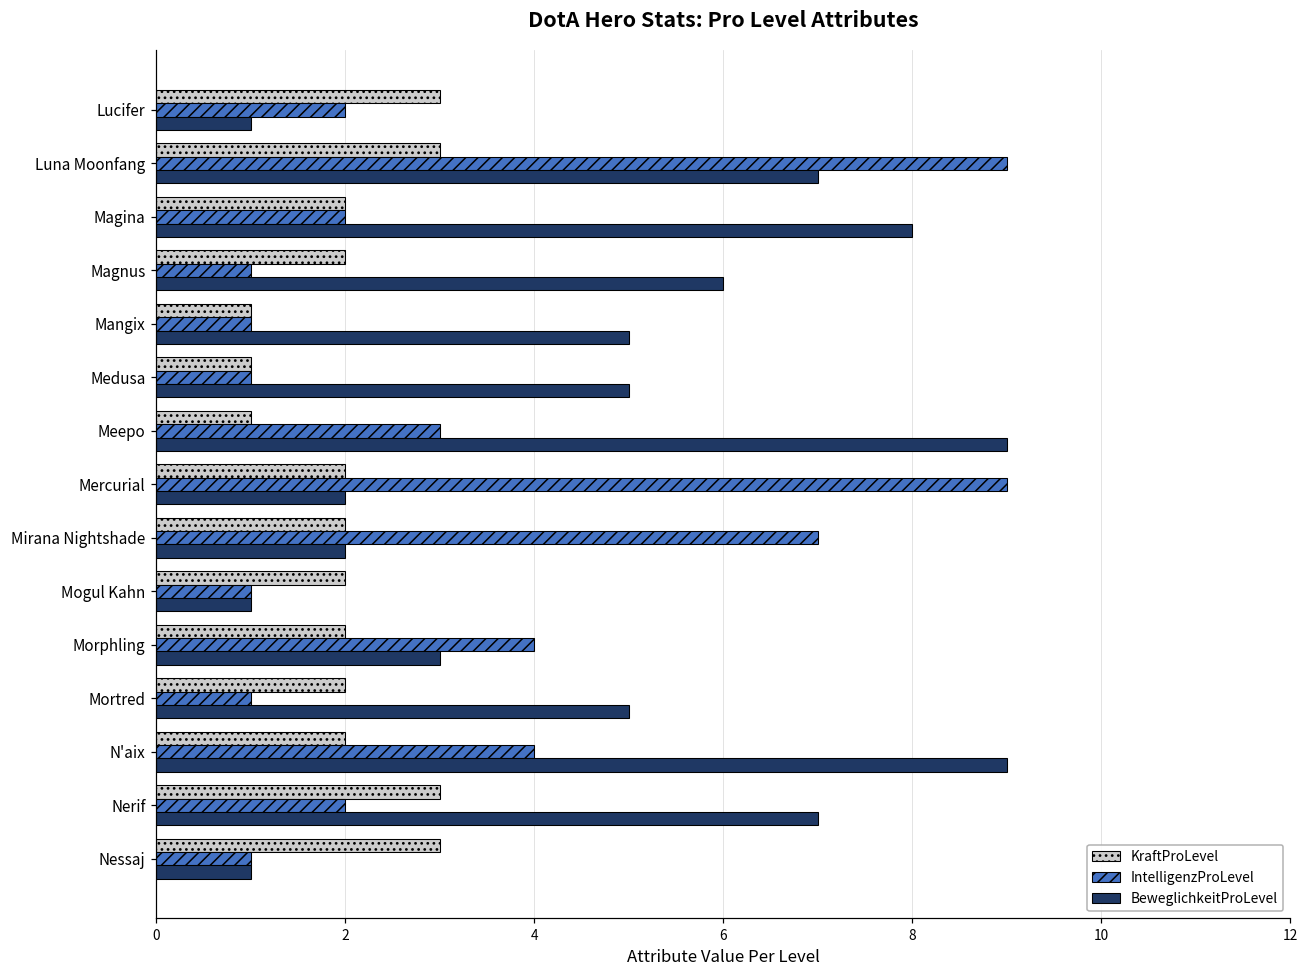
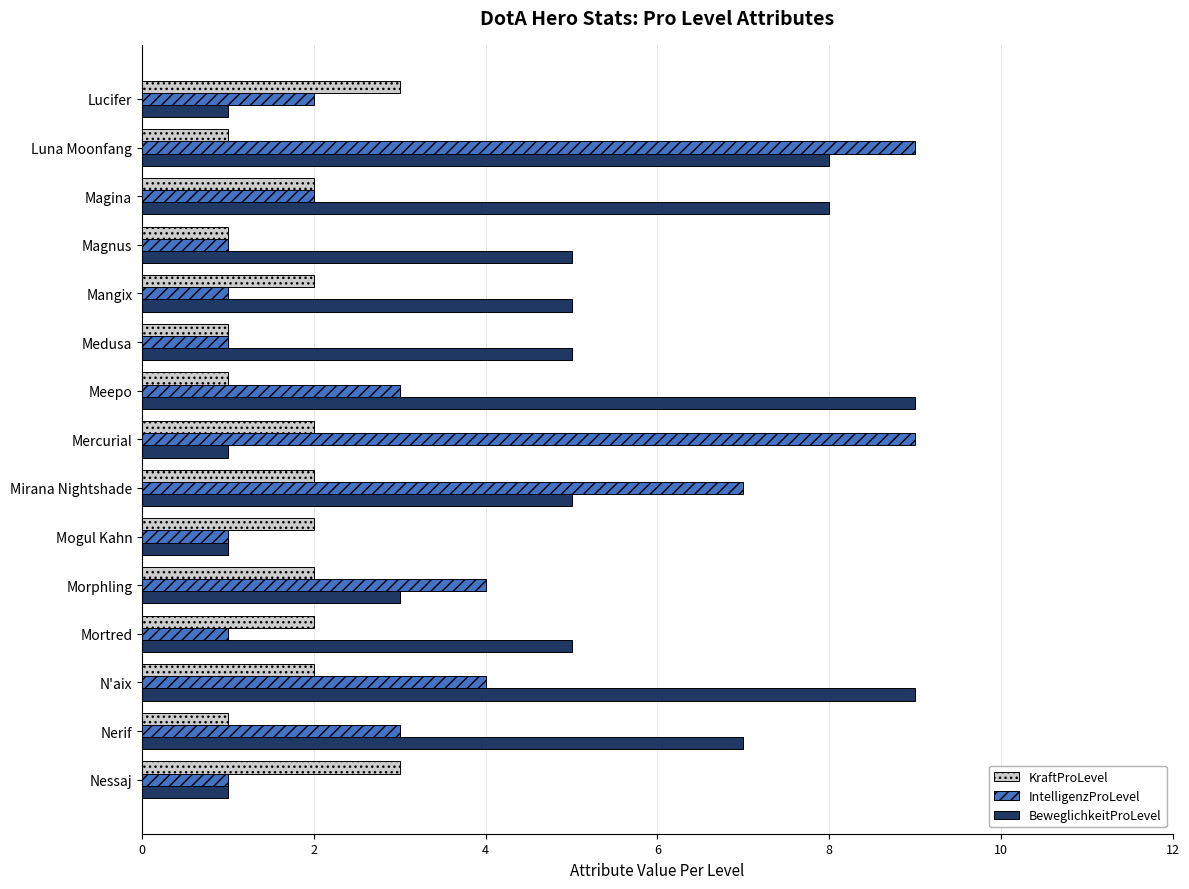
  {
    "KraftProLevel": {
      "Lucifer": 3,
-     "Luna Moonfang": 3,
+     "Luna Moonfang": 1,
      "Magina": 2,
-     "Magnus": 2,
-     "Mangix": 1,
+     "Magnus": 1,
+     "Mangix": 2,
      "Medusa": 1,
      "Meepo": 1,
      "Mercurial": 2,
      "Mirana Nightshade": 2,
      "Mogul Kahn": 2,
      "Morphling": 2,
      "Mortred": 2,
      "N'aix": 2,
-     "Nerif": 3,
+     "Nerif": 1,
      "Nessaj": 3
    },
    "IntelligenzProLevel": {
      "Lucifer": 2,
      "Luna Moonfang": 9,
      "Magina": 2,
      "Magnus": 1,
      "Mangix": 1,
      "Medusa": 1,
      "Meepo": 3,
      "Mercurial": 9,
      "Mirana Nightshade": 7,
      "Mogul Kahn": 1,
      "Morphling": 4,
      "Mortred": 1,
      "N'aix": 4,
-     "Nerif": 2,
+     "Nerif": 3,
      "Nessaj": 1
    },
    "BeweglichkeitProLevel": {
      "Lucifer": 1,
-     "Luna Moonfang": 7,
+     "Luna Moonfang": 8,
      "Magina": 8,
-     "Magnus": 6,
+     "Magnus": 5,
      "Mangix": 5,
      "Medusa": 5,
      "Meepo": 9,
-     "Mercurial": 2,
-     "Mirana Nightshade": 2,
+     "Mercurial": 1,
+     "Mirana Nightshade": 5,
      "Mogul Kahn": 1,
      "Morphling": 3,
      "Mortred": 5,
      "N'aix": 9,
      "Nerif": 7,
      "Nessaj": 1
    }
  }
